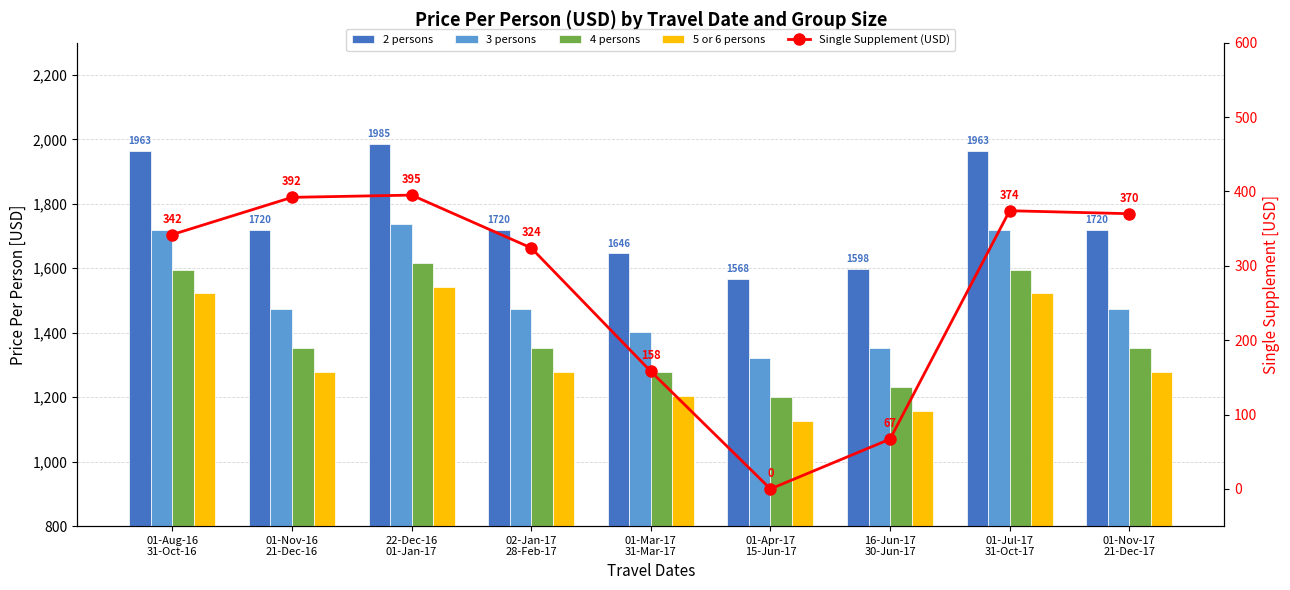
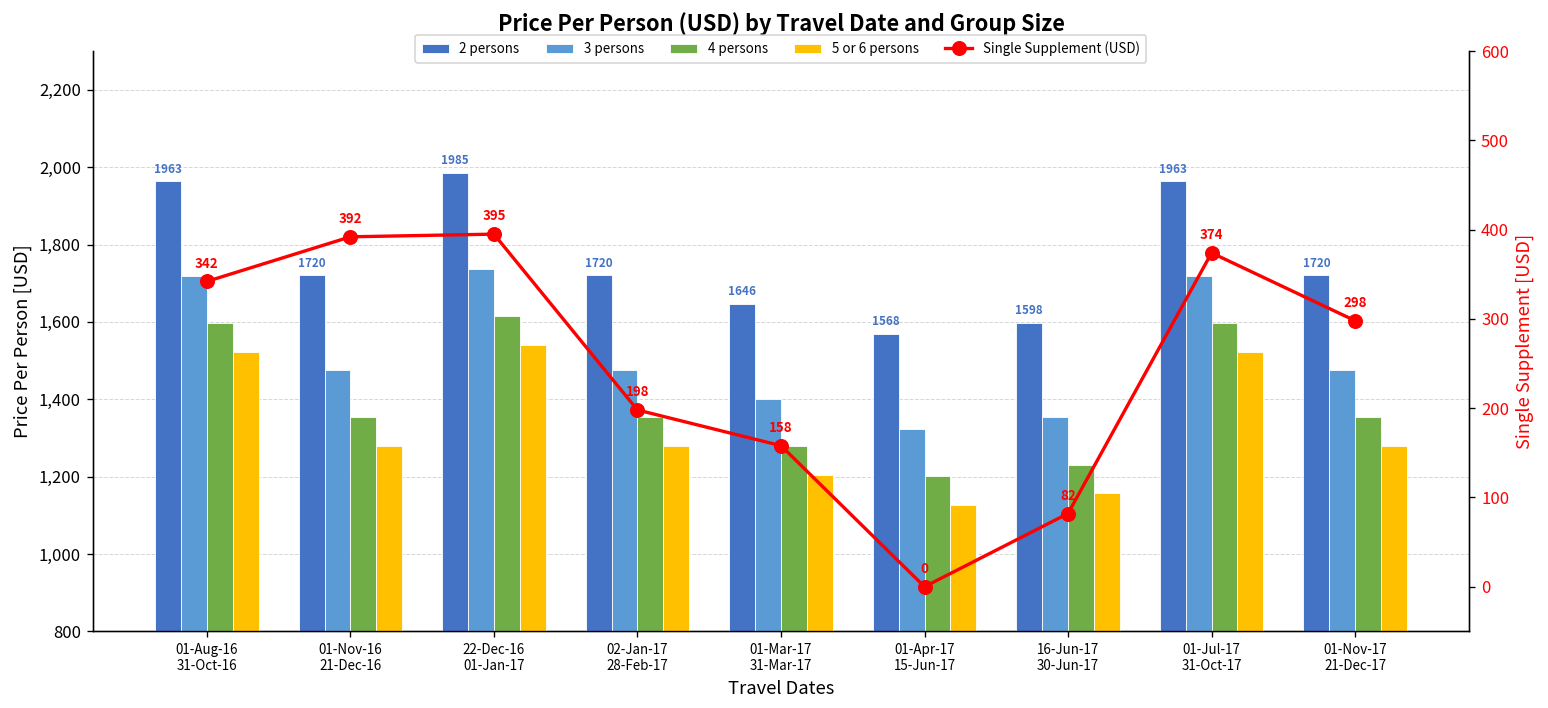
  {
    "Single Supplement (USD)": {
      "01-Aug-16 31-Oct-16": 342,
      "01-Nov-16 21-Dec-16": 392,
      "22-Dec-16 01-Jan-17": 395,
-     "02-Jan-17 28-Feb-17": 324,
+     "02-Jan-17 28-Feb-17": 198,
      "01-Mar-17 31-Mar-17": 158,
      "01-Apr-17 15-Jun-17": 0,
-     "16-Jun-17 30-Jun-17": 67,
+     "16-Jun-17 30-Jun-17": 82,
      "01-Jul-17 31-Oct-17": 374,
-     "01-Nov-17 21-Dec-17": 370
+     "01-Nov-17 21-Dec-17": 298
    }
  }
